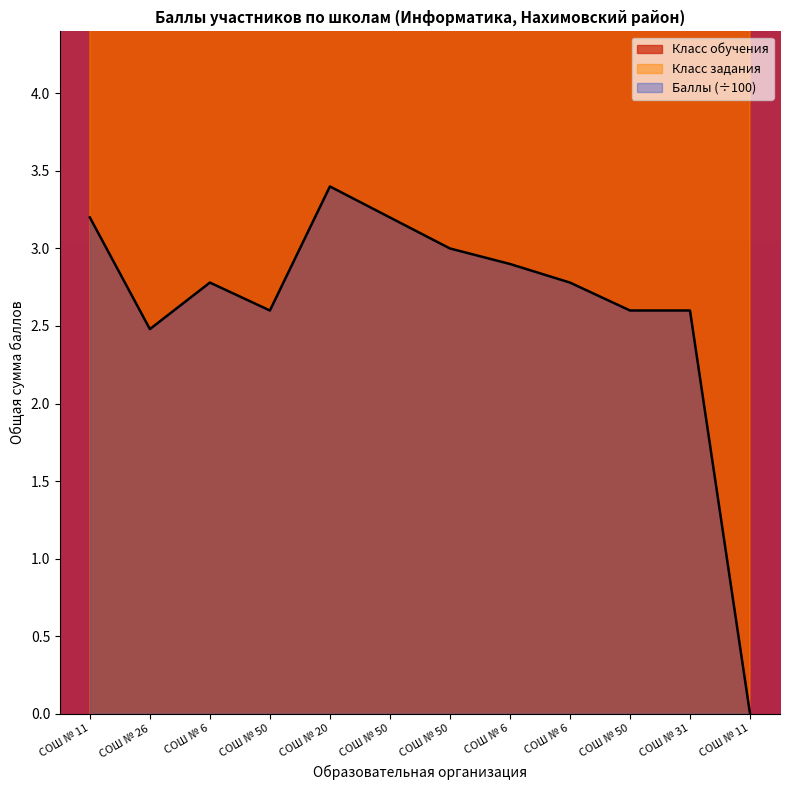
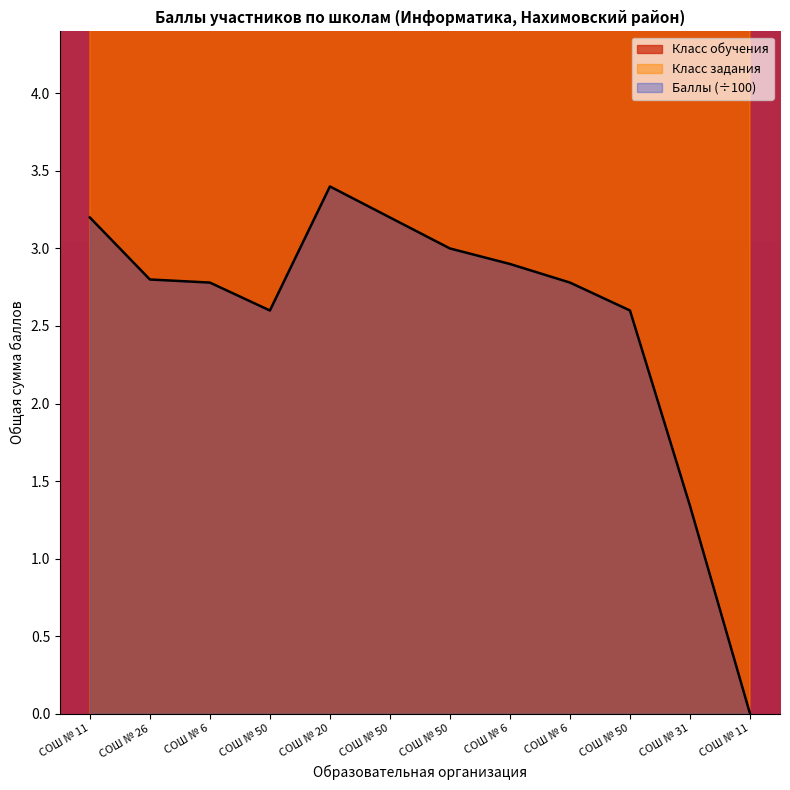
  {
    "Баллы (÷100)": {
-     "СОШ № 26": 2.48,
+     "СОШ № 26": 2.80,
      "СОШ № 20": 3.40,
-     "СОШ № 31": 2.60
+     "СОШ № 31": 1.34
    }
  }
